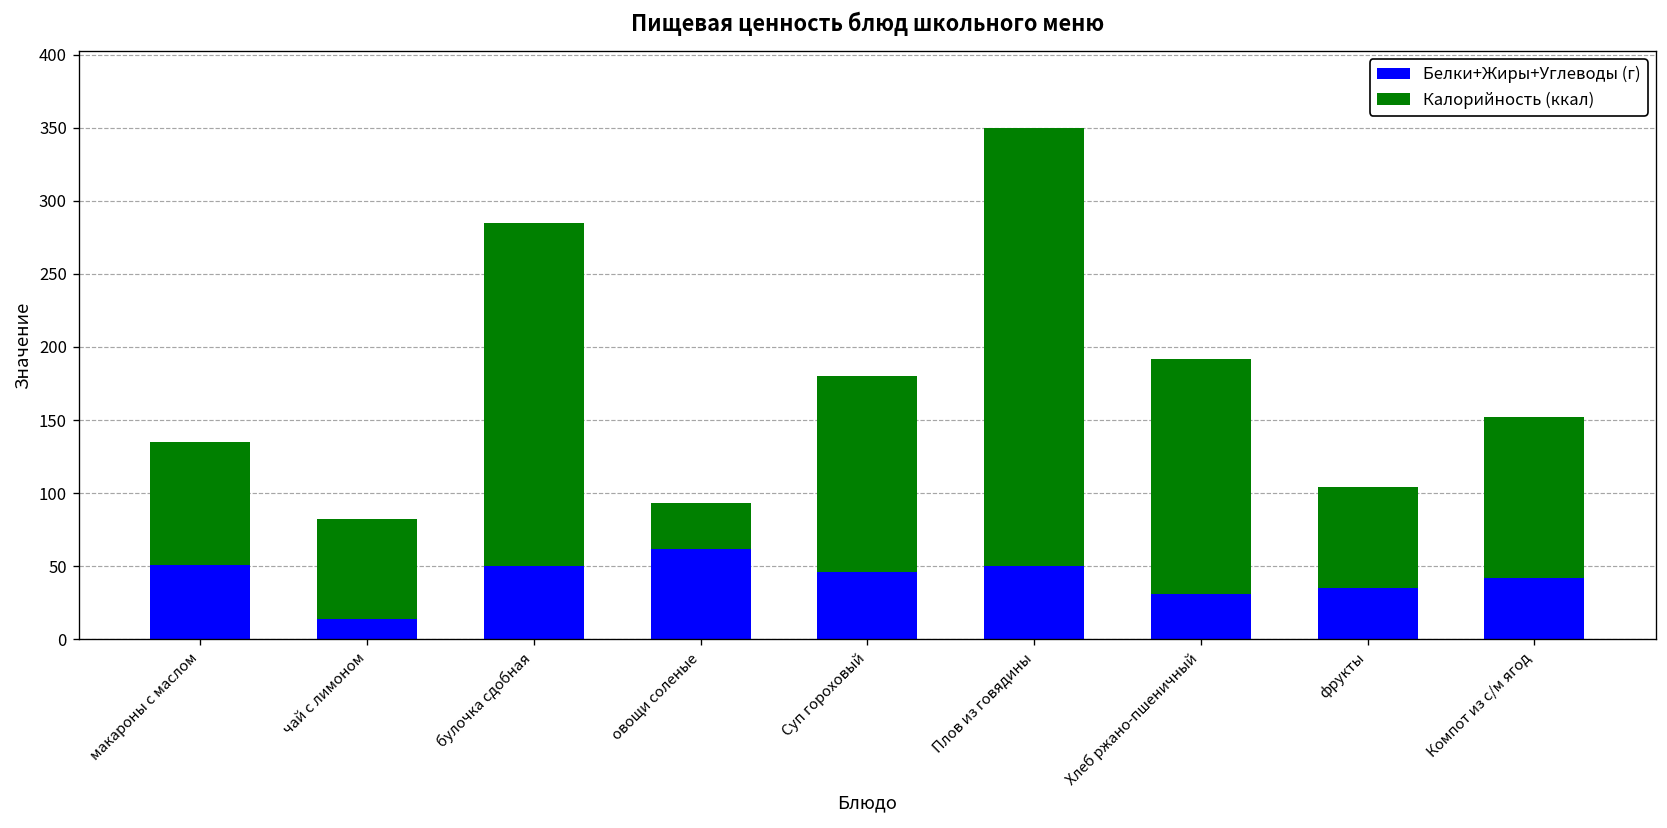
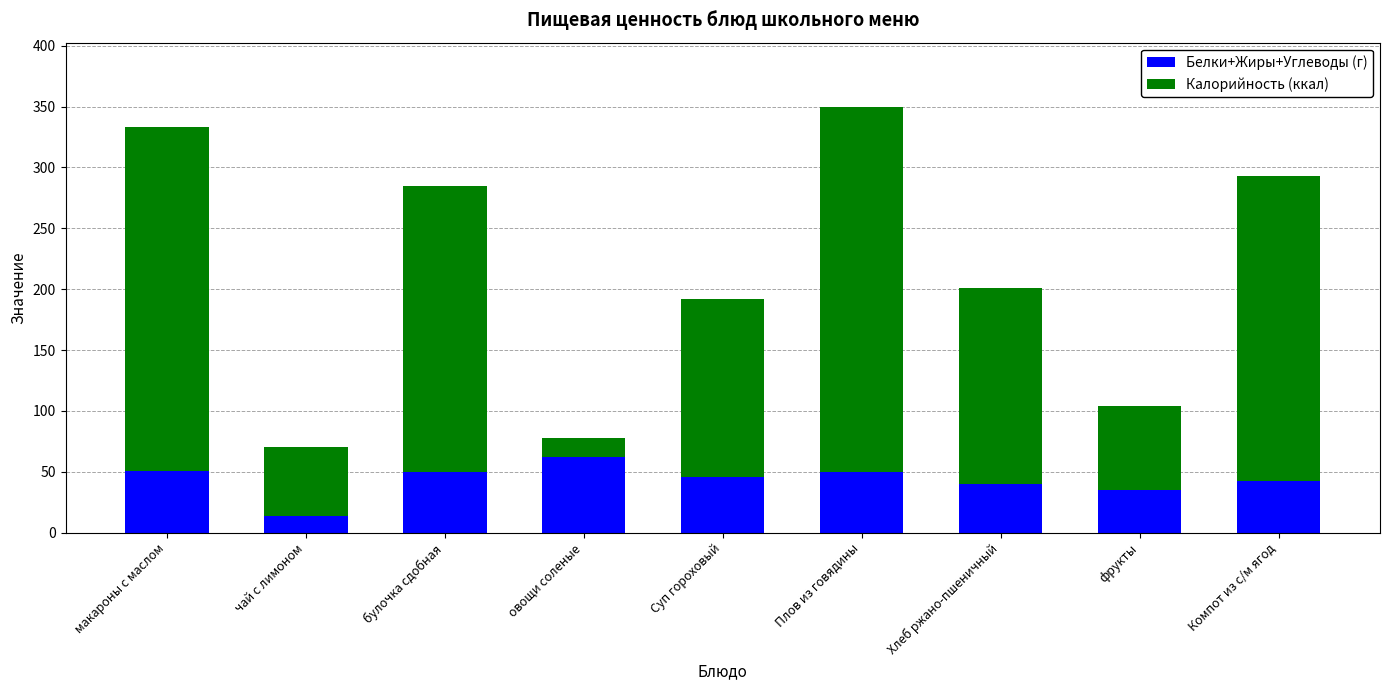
  {
    "Белки+Жиры+Углеводы (г)": {
      "макароны с маслом": 51,
      "чай с лимоном": 14,
      "булочка сдобная": 50,
      "овощи соленые": 62,
      "Суп гороховый": 46,
      "Плов из говядины": 50,
-     "Хлеб ржано-пшеничный": 31,
+     "Хлеб ржано-пшеничный": 40,
      "фрукты": 35,
      "Компот из с/м ягод": 42
    },
    "Калорийность (ккал)": {
-     "макароны с маслом": 84,
-     "чай с лимоном": 68,
+     "макароны с маслом": 282,
+     "чай с лимоном": 56,
      "булочка сдобная": 235,
-     "овощи соленые": 31,
-     "Суп гороховый": 134,
+     "овощи соленые": 16,
+     "Суп гороховый": 146,
      "Плов из говядины": 300,
      "Хлеб ржано-пшеничный": 161,
      "фрукты": 69,
-     "Компот из с/м ягод": 110
+     "Компот из с/м ягод": 251
    }
  }
